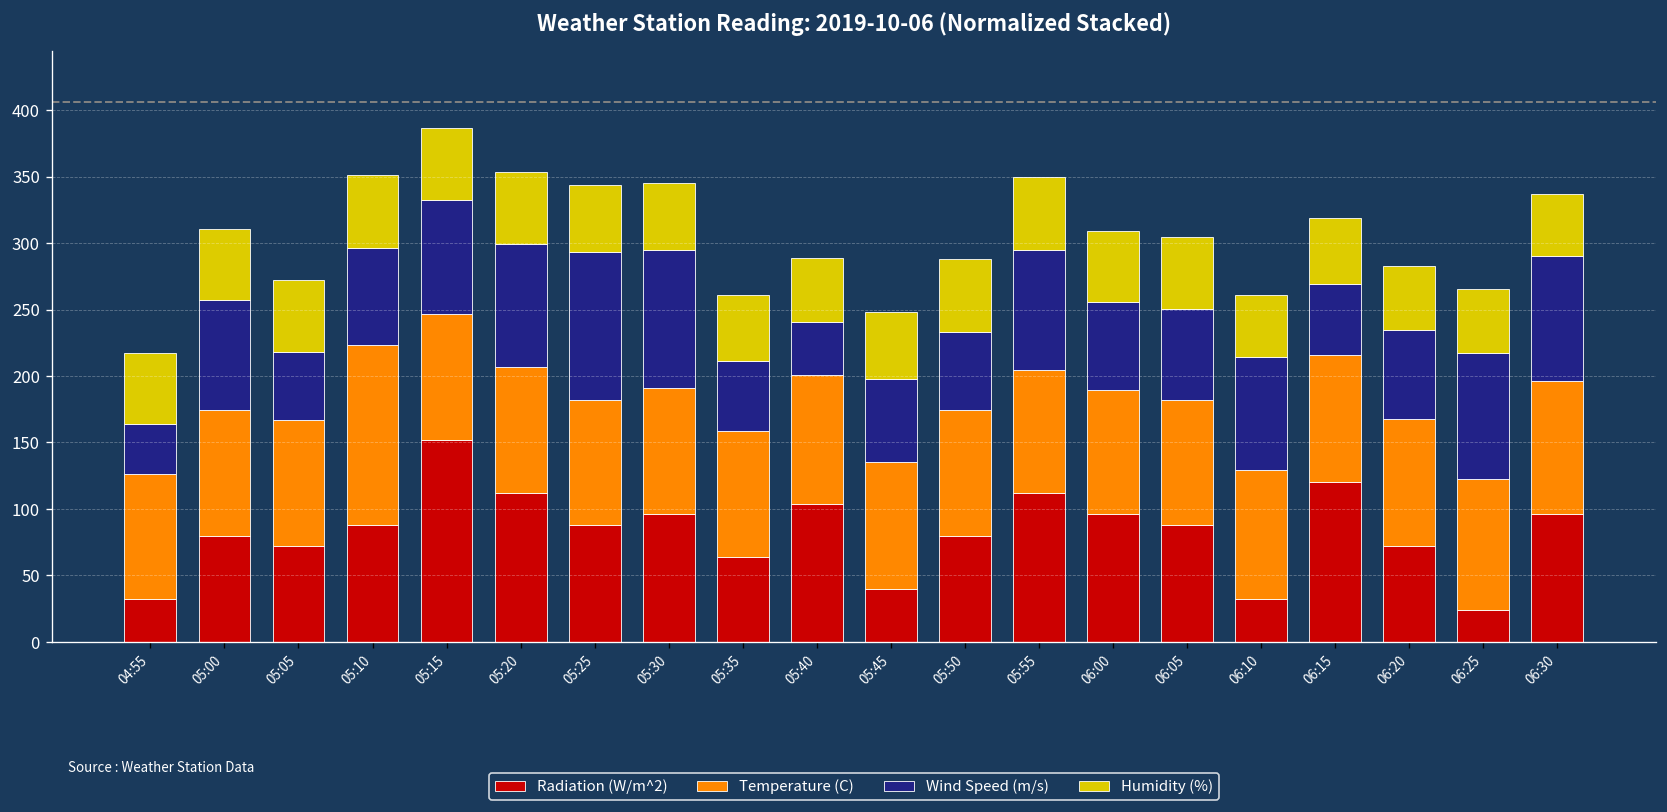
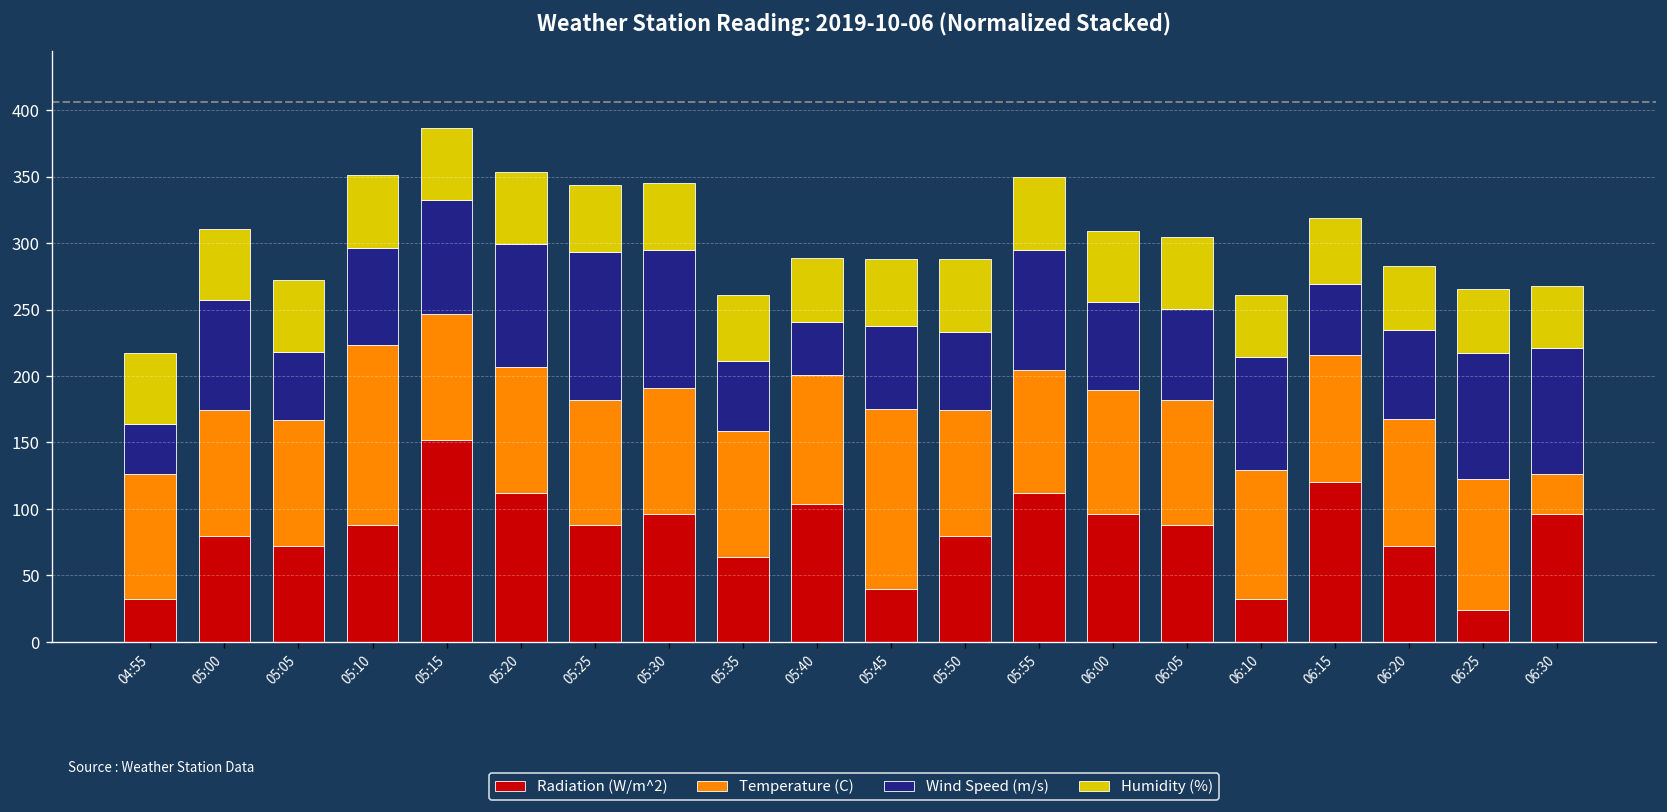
  {
    "Radiation (W/m^2)": {
      "04:55": 32,
      "05:00": 80,
      "05:05": 72,
      "05:10": 88,
      "05:15": 152,
      "05:20": 112,
      "05:25": 88,
      "05:30": 96,
      "05:35": 64,
      "05:40": 104,
      "05:45": 40,
      "05:50": 80,
      "05:55": 112,
      "06:00": 96,
      "06:05": 88,
      "06:10": 32,
      "06:15": 120,
      "06:20": 72,
      "06:25": 24,
      "06:30": 96
    },
    "Temperature (C)": {
      "04:55": 94,
      "05:00": 94,
      "05:05": 95,
      "05:10": 135,
      "05:15": 94,
      "05:20": 95,
      "05:25": 94,
      "05:30": 95,
      "05:35": 95,
      "05:40": 97,
-     "05:45": 95,
+     "05:45": 135,
      "05:50": 94,
      "05:55": 93,
      "06:00": 94,
      "06:05": 94,
      "06:10": 98,
      "06:15": 96,
      "06:20": 96,
      "06:25": 99,
-     "06:30": 100
+     "06:30": 30
    },
    "Wind Speed (m/s)": {
      "04:55": 38,
      "05:00": 83,
      "05:05": 51,
      "05:10": 73,
      "05:15": 86,
      "05:20": 93,
      "05:25": 111,
      "05:30": 104,
      "05:35": 53,
      "05:40": 40,
      "05:45": 62,
      "05:50": 59,
      "05:55": 90,
      "06:00": 66,
      "06:05": 69,
      "06:10": 85,
      "06:15": 53,
      "06:20": 67,
      "06:25": 95,
      "06:30": 95
    },
    "Humidity (%)": {
      "04:55": 53,
      "05:00": 53,
      "05:05": 55,
      "05:10": 55,
      "05:15": 54,
      "05:20": 54,
      "05:25": 50,
      "05:30": 50,
      "05:35": 50,
      "05:40": 48,
      "05:45": 50,
      "05:50": 54,
      "05:55": 55,
      "06:00": 54,
      "06:05": 54,
      "06:10": 46,
      "06:15": 50,
      "06:20": 48,
      "06:25": 48,
      "06:30": 46
    }
  }
